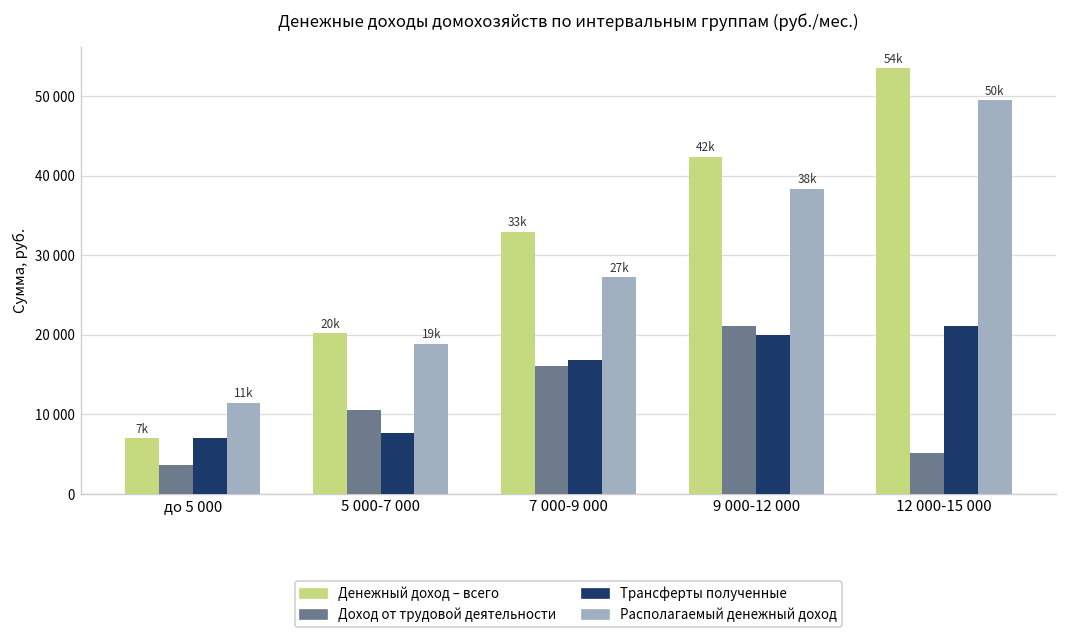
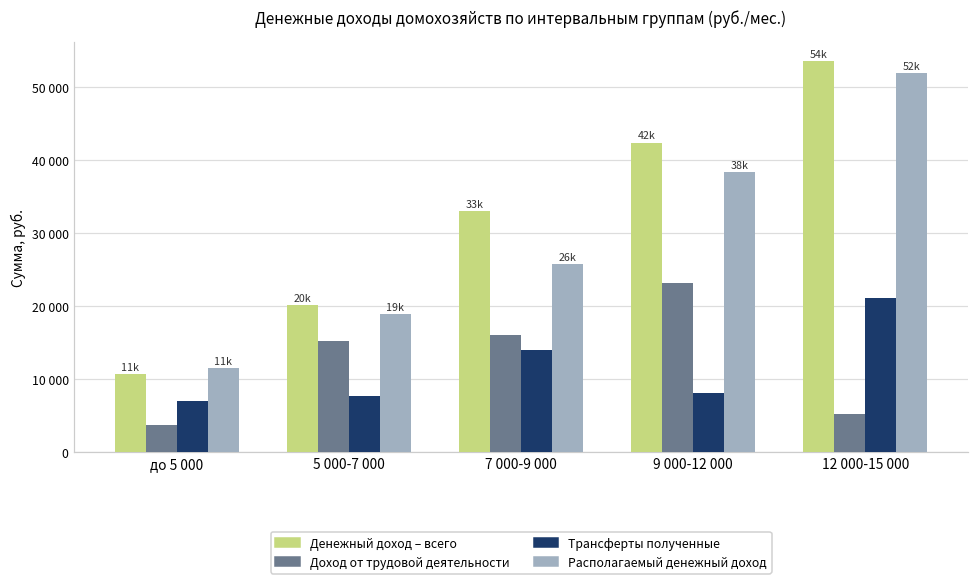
  {
    "Денежный доход – всего": {
-     "до 5 000": "7k",
+     "до 5 000": "11k",
      "5 000-7 000": "20k",
      "7 000-9 000": "33k",
      "9 000-12 000": "42k",
      "12 000-15 000": "54k"
    },
    "Доход от трудовой деятельности": {
      "до 5 000": "4000",
-     "5 000-7 000": "11000",
+     "5 000-7 000": "15000",
      "7 000-9 000": "16000",
-     "9 000-12 000": "21000",
+     "9 000-12 000": "23000",
      "12 000-15 000": "5000"
    },
    "Трансферты полученные": {
      "до 5 000": "7000",
      "5 000-7 000": "8000",
-     "7 000-9 000": "17000",
-     "9 000-12 000": "20000",
+     "7 000-9 000": "14000",
+     "9 000-12 000": "8000",
      "12 000-15 000": "21000"
    },
    "Располагаемый денежный доход": {
      "до 5 000": "11k",
      "5 000-7 000": "19k",
-     "7 000-9 000": "27k",
+     "7 000-9 000": "26k",
      "9 000-12 000": "38k",
-     "12 000-15 000": "50k"
+     "12 000-15 000": "52k"
    }
  }
